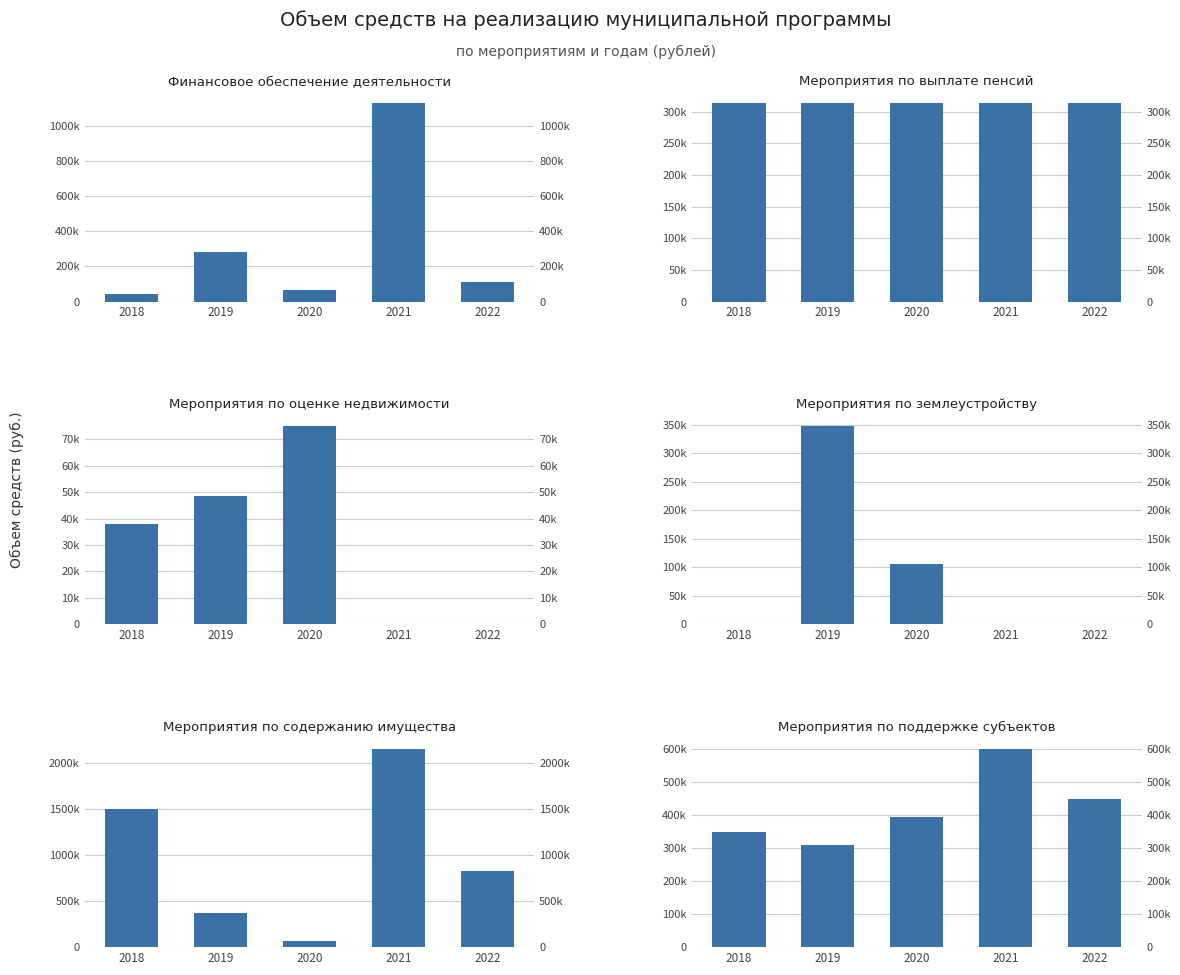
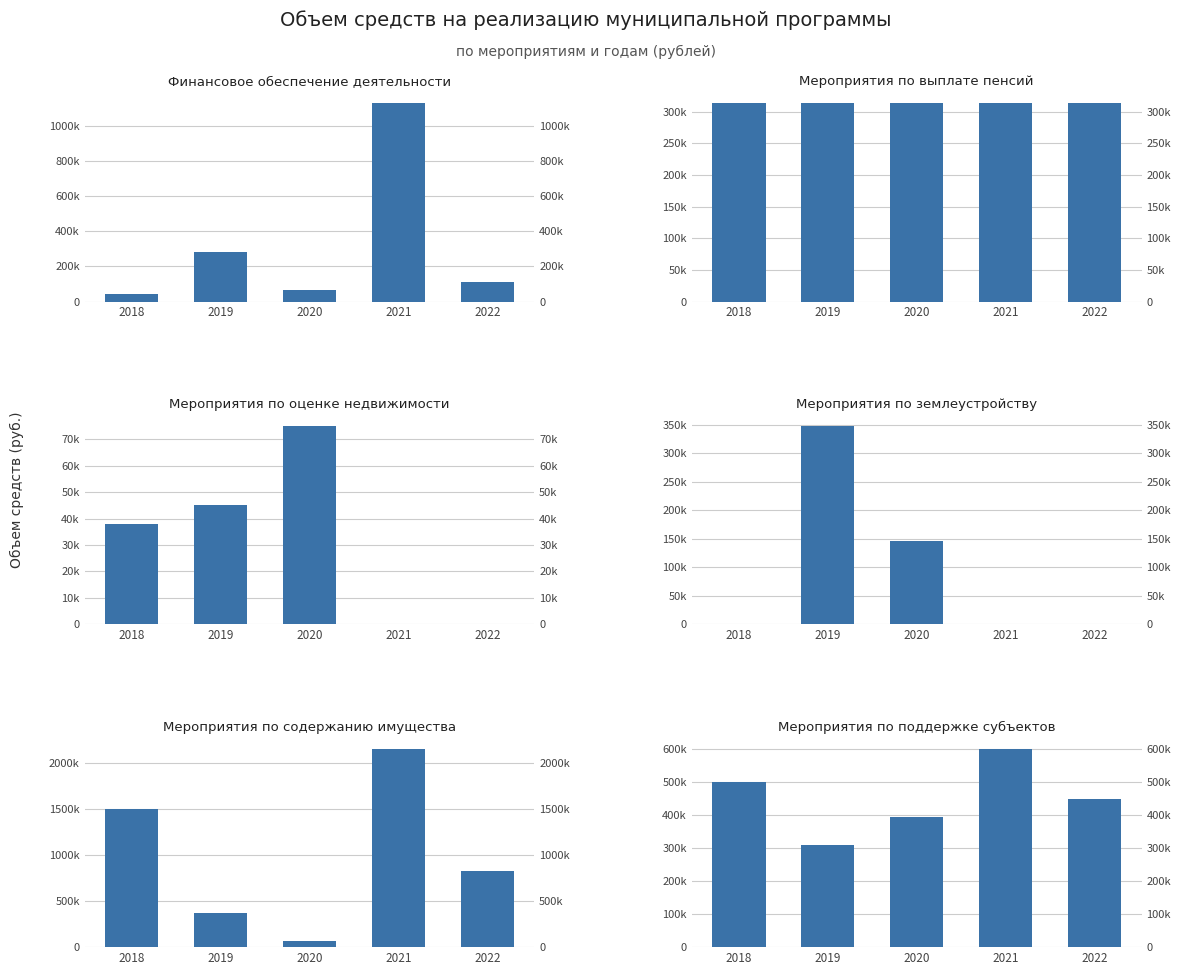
  {
    "Финансовое обеспечение деятельности": {
      "2018": 40000,
      "2019": 280000,
      "2020": 70000,
      "2021": 1130000,
      "2022": 110000
    },
    "Мероприятия по выплате пенсий": {
      "2018": 310000,
      "2019": 310000,
      "2020": 310000,
      "2021": 310000,
      "2022": 310000
    },
    "Мероприятия по оценке недвижимости": {
      "2018": 38000,
-     "2019": 48000,
+     "2019": 45000,
      "2020": 75000,
      "2021": 0,
      "2022": 0
    },
    "Мероприятия по землеустройству": {
      "2018": 0,
      "2019": 350000,
-     "2020": 110000,
+     "2020": 150000,
      "2021": 0,
      "2022": 0
    },
    "Мероприятия по содержанию имущества": {
      "2018": 1500000,
      "2019": 400000,
      "2020": 100000,
      "2021": 2200000,
      "2022": 800000
    },
    "Мероприятия по поддержке субъектов": {
-     "2018": 350000,
+     "2018": 500000,
      "2019": 310000,
      "2020": 390000,
      "2021": 600000,
      "2022": 450000
    }
  }
